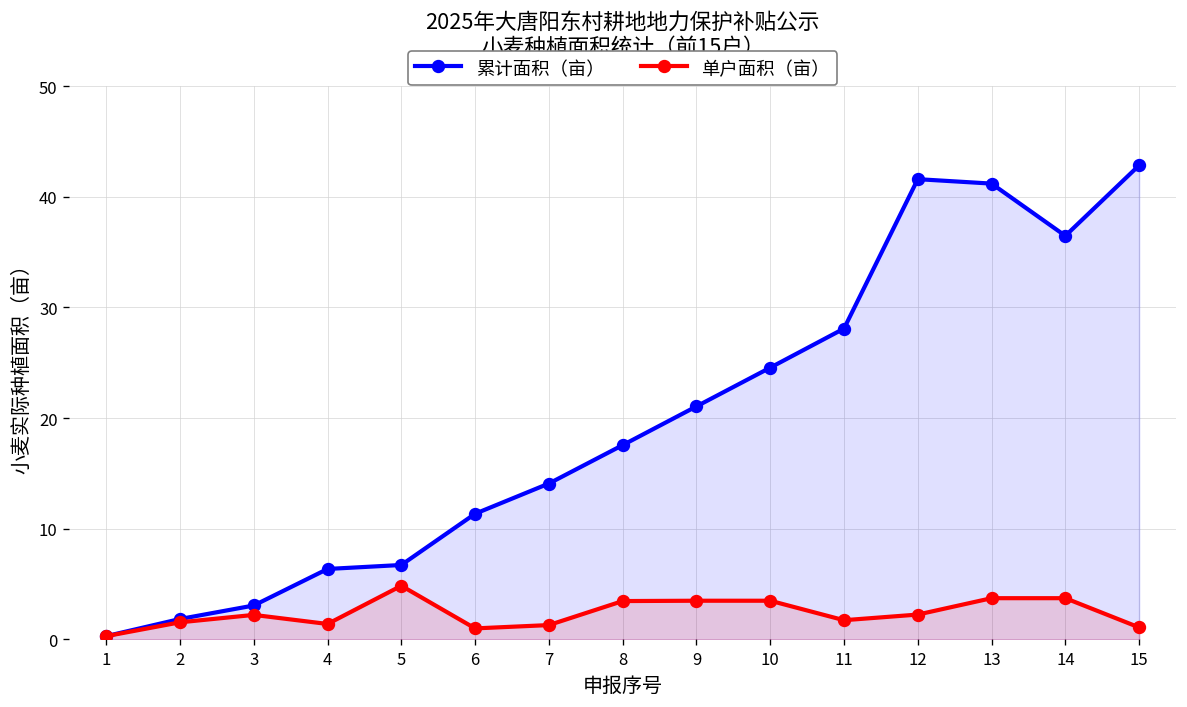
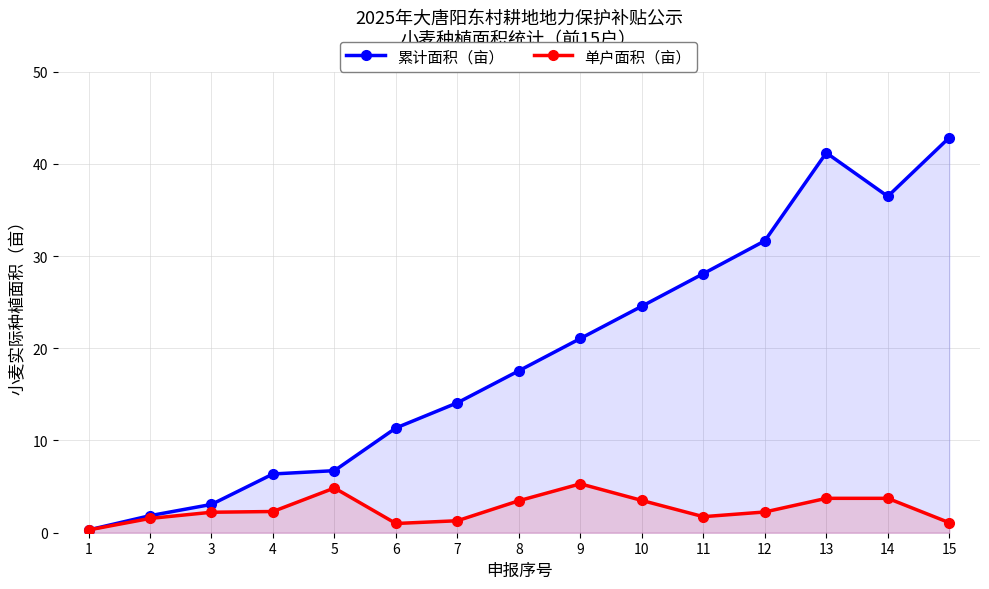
  {
    "累计面积（亩）": {
      "2": 2,
      "3": 3,
      "4": 6,
      "5": 7,
      "6": 11,
      "7": 14,
      "8": 18,
      "9": 21,
      "10": 25,
      "11": 28,
-     "12": 42,
+     "12": 32,
      "13": 41,
      "14": 36,
      "15": 43
    },
    "单户面积（亩）": {
      "2": 2,
      "3": 2,
-     "4": 1,
+     "4": 2,
      "5": 5,
      "6": 1,
      "7": 1,
      "8": 3,
-     "9": 4,
+     "9": 5,
      "10": 4,
      "11": 2,
      "12": 2,
      "13": 4,
      "14": 4,
      "15": 1
    }
  }
